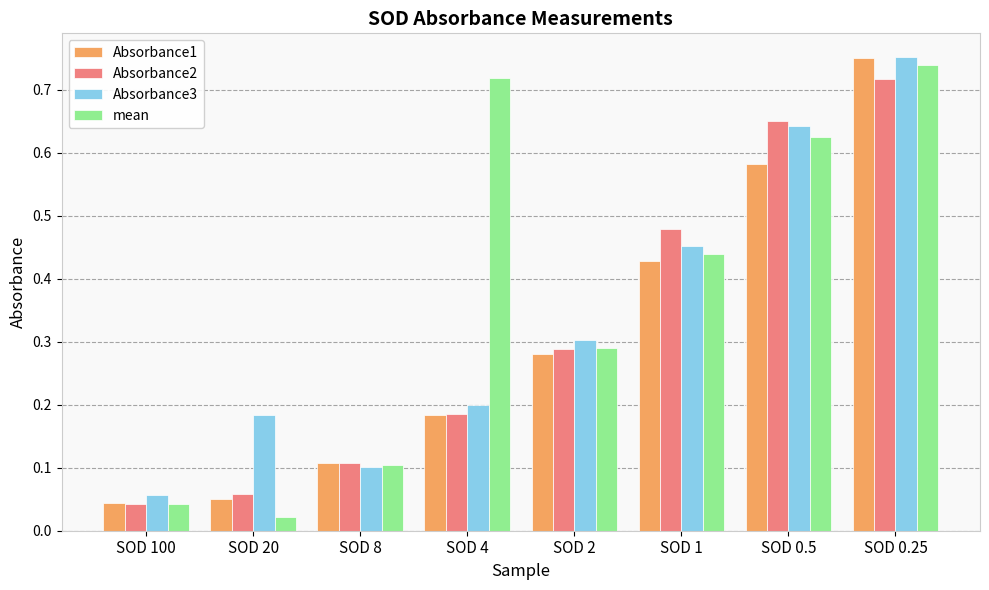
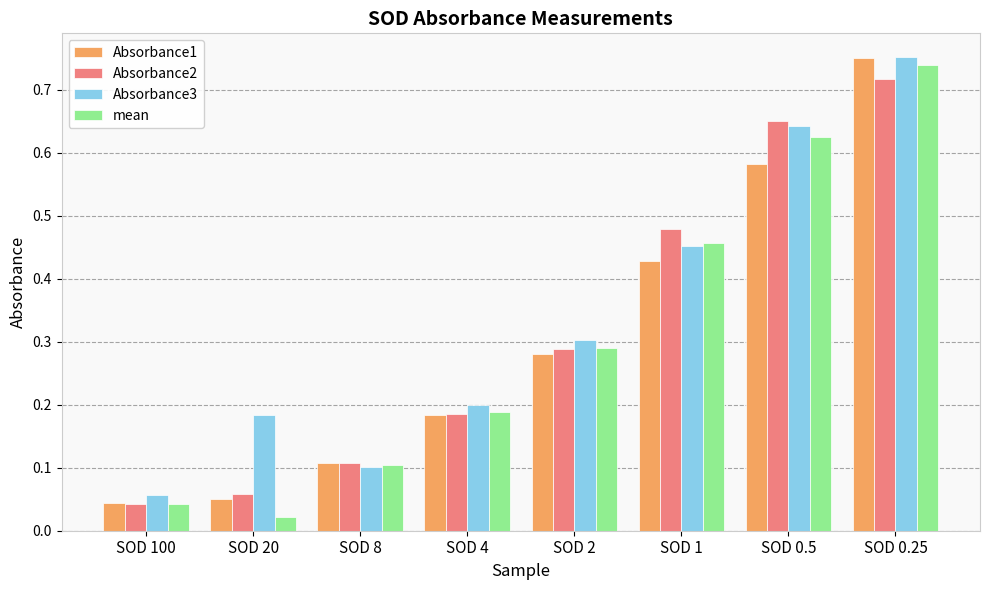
  {
    "Absorbance3": {
      "SOD 100": 0.06,
      "SOD 20": 0.18,
      "SOD 8": 0.10,
      "SOD 4": 0.20,
      "SOD 2": 0.30,
      "SOD 1": 0.45,
      "SOD 0.5": 0.64,
      "SOD 0.25": 0.75
    },
    "mean": {
      "SOD 100": 0.04,
      "SOD 20": 0.02,
      "SOD 8": 0.11,
-     "SOD 4": 0.72,
+     "SOD 4": 0.19,
      "SOD 2": 0.29,
-     "SOD 1": 0.44,
+     "SOD 1": 0.46,
      "SOD 0.5": 0.63,
      "SOD 0.25": 0.74
    }
  }
